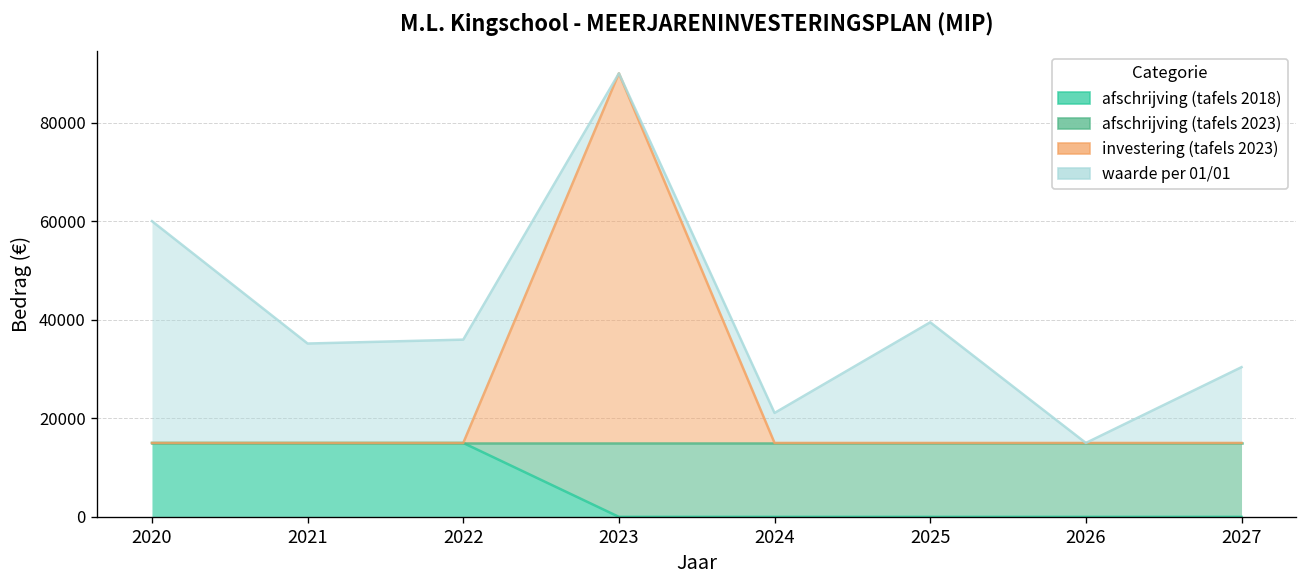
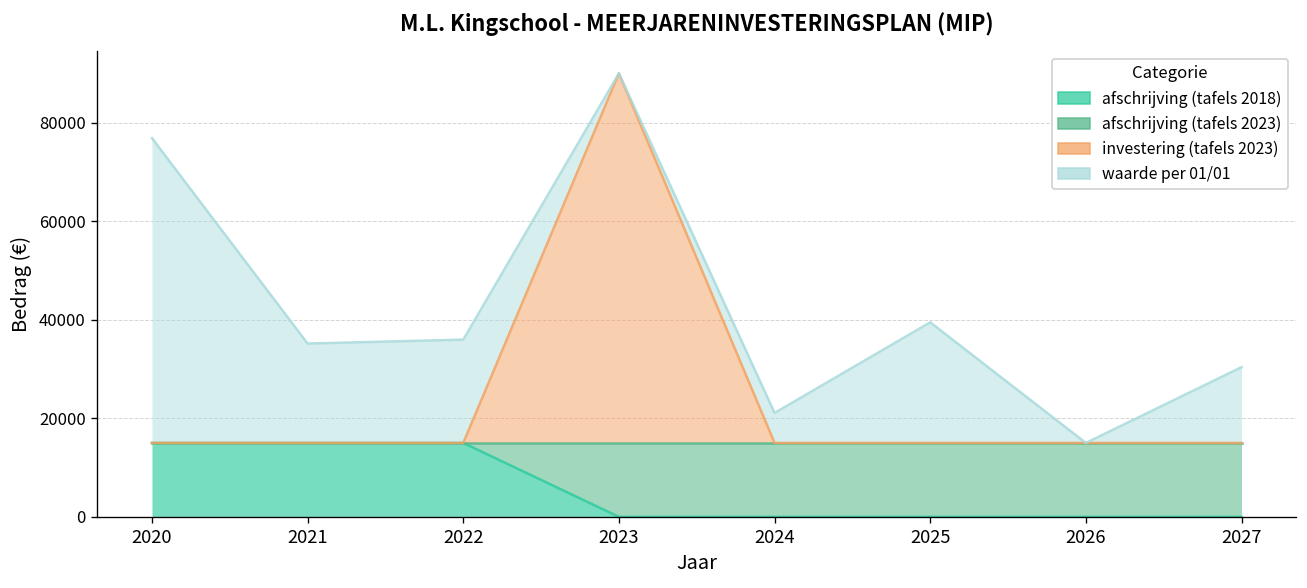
  {
    "waarde per 01/01": {
-     "2020": 45000,
+     "2020": 62000,
      "2021": 20000,
      "2022": 21000,
      "2024": 6000,
      "2025": 24000,
      "2027": 15000
    }
  }
